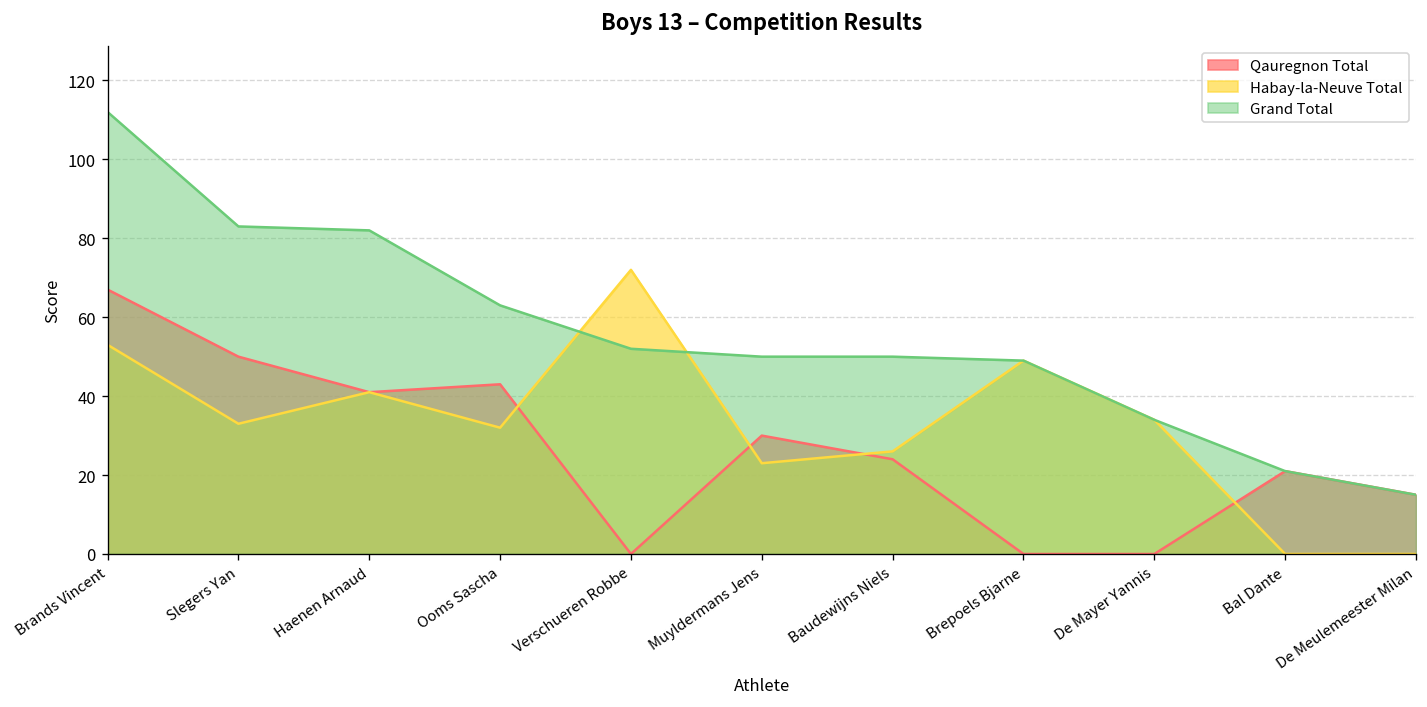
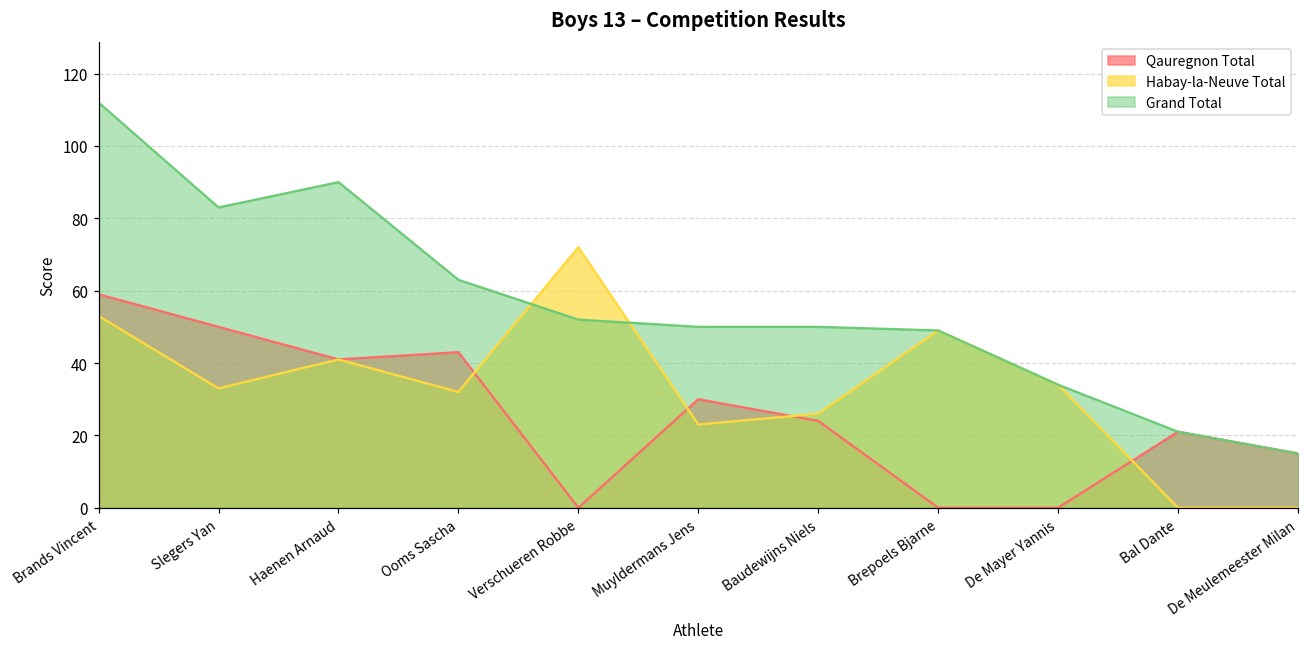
  {
    "Qauregnon Total": {
-     "Brands Vincent": 67,
+     "Brands Vincent": 59,
      "Slegers Yan": 50,
      "Ooms Sascha": 43,
      "Verschueren Robbe": 0,
      "Muyldermans Jens": 30,
      "Baudewijns Niels": 24,
      "Brepoels Bjarne": 0,
      "De Mayer Yannis": 0
    },
    "Habay-la-Neuve Total": {
      "Brands Vincent": 53,
      "Slegers Yan": 33,
      "Ooms Sascha": 32,
      "Verschueren Robbe": 72,
      "Muyldermans Jens": 23,
      "Baudewijns Niels": 26,
      "Bal Dante": 0,
      "De Meulemeester Milan": 0
    },
    "Grand Total": {
      "Brands Vincent": 112,
      "Slegers Yan": 83,
-     "Haenen Arnaud": 82,
+     "Haenen Arnaud": 90,
      "Ooms Sascha": 63,
      "Verschueren Robbe": 52,
      "Muyldermans Jens": 50,
      "Baudewijns Niels": 50
    }
  }
